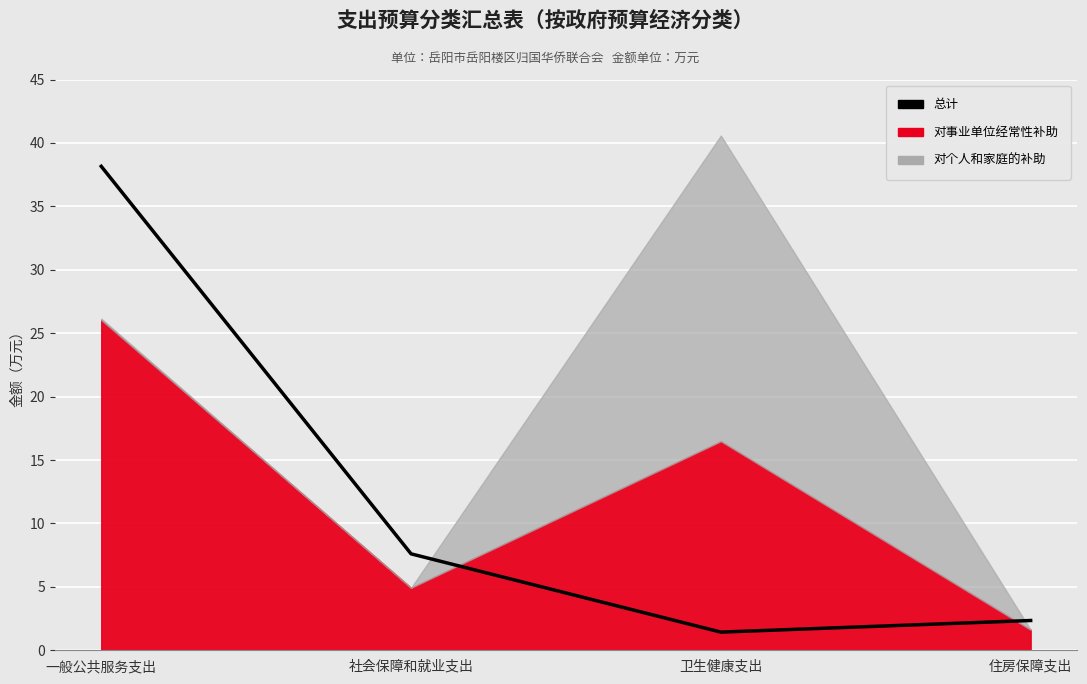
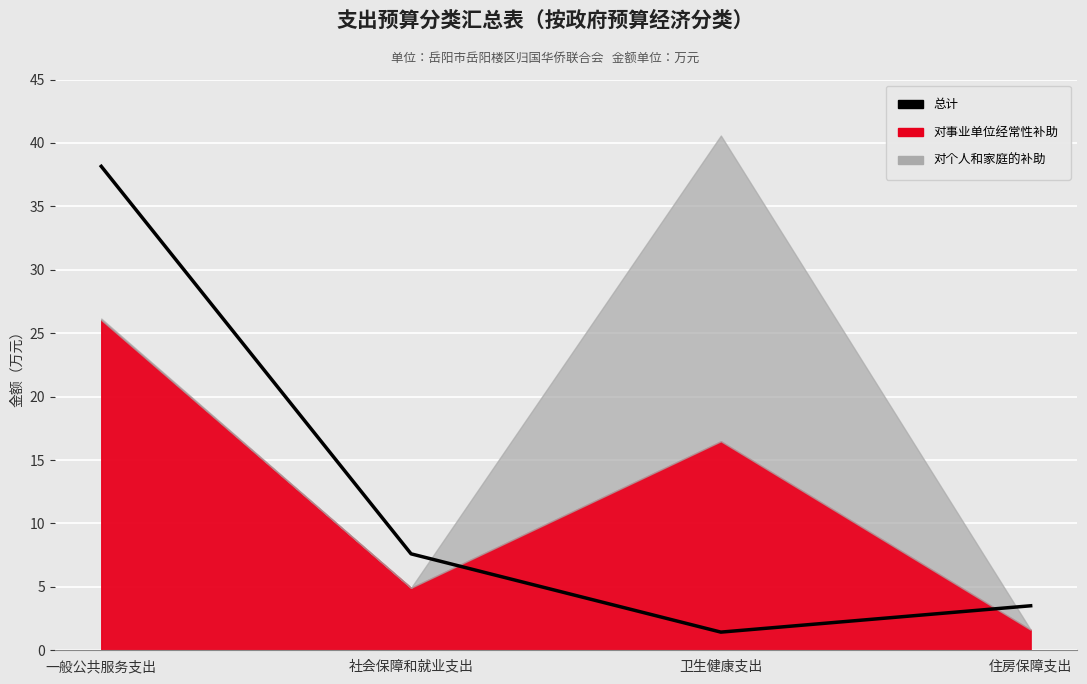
  {
    "总计": {
      "一般公共服务支出": 38.2,
      "社会保障和就业支出": 7.6,
      "卫生健康支出": 1.4,
-     "住房保障支出": 2.3
+     "住房保障支出": 3.5
    },
    "对事业单位经常性补助": {
      "卫生健康支出": 16.5
    },
    "对个人和家庭的补助": {
      "卫生健康支出": 24.1
    }
  }
